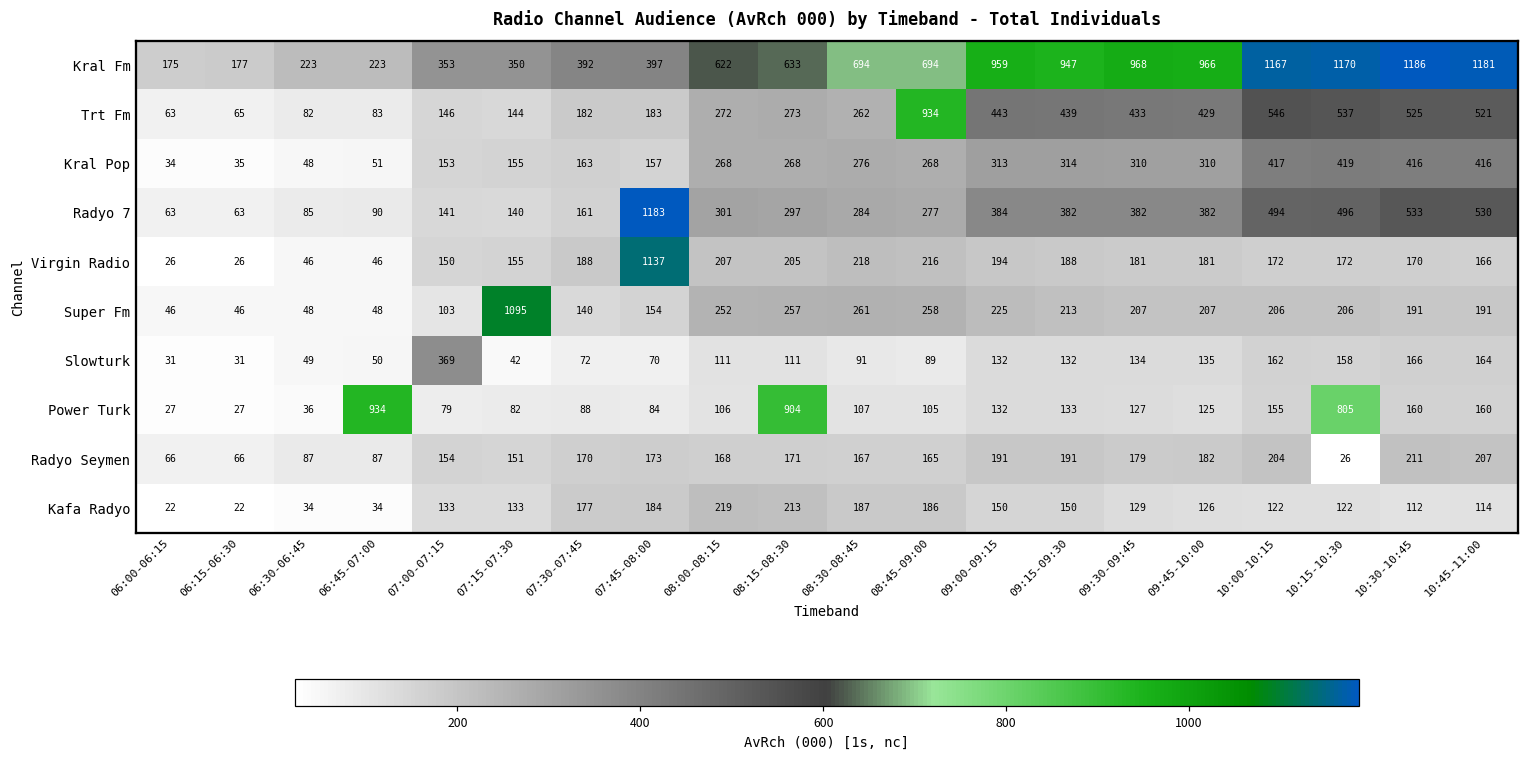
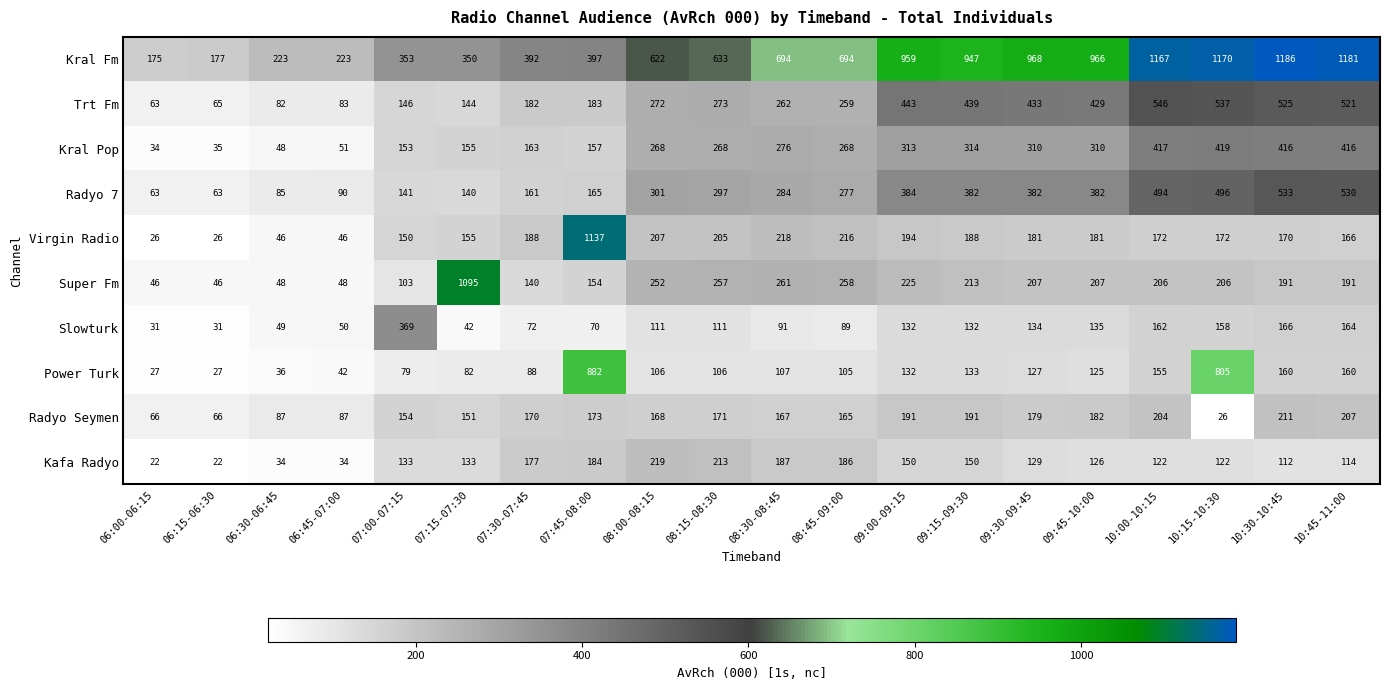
  {
    "Kral Fm": {
      "06:00-06:15": 175,
      "06:15-06:30": 177,
      "06:30-06:45": 223,
      "06:45-07:00": 223,
      "07:00-07:15": 353,
      "07:15-07:30": 350,
      "07:30-07:45": 392,
      "07:45-08:00": 397,
      "08:00-08:15": 622,
      "08:15-08:30": 633,
      "08:30-08:45": 694,
      "08:45-09:00": 694,
      "09:00-09:15": 959,
      "09:15-09:30": 947,
      "09:30-09:45": 968,
      "09:45-10:00": 966,
      "10:00-10:15": 1167,
      "10:15-10:30": 1170,
      "10:30-10:45": 1186,
      "10:45-11:00": 1181
    },
    "Trt Fm": {
      "06:00-06:15": 63,
      "06:15-06:30": 65,
      "06:30-06:45": 82,
      "06:45-07:00": 83,
      "07:00-07:15": 146,
      "07:15-07:30": 144,
      "07:30-07:45": 182,
      "07:45-08:00": 183,
      "08:00-08:15": 272,
      "08:15-08:30": 273,
      "08:30-08:45": 262,
-     "08:45-09:00": 934,
+     "08:45-09:00": 259,
      "09:00-09:15": 443,
      "09:15-09:30": 439,
      "09:30-09:45": 433,
      "09:45-10:00": 429,
      "10:00-10:15": 546,
      "10:15-10:30": 537,
      "10:30-10:45": 525,
      "10:45-11:00": 521
    },
    "Kral Pop": {
      "06:00-06:15": 34,
      "06:15-06:30": 35,
      "06:30-06:45": 48,
      "06:45-07:00": 51,
      "07:00-07:15": 153,
      "07:15-07:30": 155,
      "07:30-07:45": 163,
      "07:45-08:00": 157,
      "08:00-08:15": 268,
      "08:15-08:30": 268,
      "08:30-08:45": 276,
      "08:45-09:00": 268,
      "09:00-09:15": 313,
      "09:15-09:30": 314,
      "09:30-09:45": 310,
      "09:45-10:00": 310,
      "10:00-10:15": 417,
      "10:15-10:30": 419,
      "10:30-10:45": 416,
      "10:45-11:00": 416
    },
    "Radyo 7": {
      "06:00-06:15": 63,
      "06:15-06:30": 63,
      "06:30-06:45": 85,
      "06:45-07:00": 90,
      "07:00-07:15": 141,
      "07:15-07:30": 140,
      "07:30-07:45": 161,
-     "07:45-08:00": 1183,
+     "07:45-08:00": 165,
      "08:00-08:15": 301,
      "08:15-08:30": 297,
      "08:30-08:45": 284,
      "08:45-09:00": 277,
      "09:00-09:15": 384,
      "09:15-09:30": 382,
      "09:30-09:45": 382,
      "09:45-10:00": 382,
      "10:00-10:15": 494,
      "10:15-10:30": 496,
      "10:30-10:45": 533,
      "10:45-11:00": 530
    },
    "Virgin Radio": {
      "06:00-06:15": 26,
      "06:15-06:30": 26,
      "06:30-06:45": 46,
      "06:45-07:00": 46,
      "07:00-07:15": 150,
      "07:15-07:30": 155,
      "07:30-07:45": 188,
      "07:45-08:00": 1137,
      "08:00-08:15": 207,
      "08:15-08:30": 205,
      "08:30-08:45": 218,
      "08:45-09:00": 216,
      "09:00-09:15": 194,
      "09:15-09:30": 188,
      "09:30-09:45": 181,
      "09:45-10:00": 181,
      "10:00-10:15": 172,
      "10:15-10:30": 172,
      "10:30-10:45": 170,
      "10:45-11:00": 166
    },
    "Super Fm": {
      "06:00-06:15": 46,
      "06:15-06:30": 46,
      "06:30-06:45": 48,
      "06:45-07:00": 48,
      "07:00-07:15": 103,
      "07:15-07:30": 1095,
      "07:30-07:45": 140,
      "07:45-08:00": 154,
      "08:00-08:15": 252,
      "08:15-08:30": 257,
      "08:30-08:45": 261,
      "08:45-09:00": 258,
      "09:00-09:15": 225,
      "09:15-09:30": 213,
      "09:30-09:45": 207,
      "09:45-10:00": 207,
      "10:00-10:15": 206,
      "10:15-10:30": 206,
      "10:30-10:45": 191,
      "10:45-11:00": 191
    },
    "Slowturk": {
      "06:00-06:15": 31,
      "06:15-06:30": 31,
      "06:30-06:45": 49,
      "06:45-07:00": 50,
      "07:00-07:15": 369,
      "07:15-07:30": 42,
      "07:30-07:45": 72,
      "07:45-08:00": 70,
      "08:00-08:15": 111,
      "08:15-08:30": 111,
      "08:30-08:45": 91,
      "08:45-09:00": 89,
      "09:00-09:15": 132,
      "09:15-09:30": 132,
      "09:30-09:45": 134,
      "09:45-10:00": 135,
      "10:00-10:15": 162,
      "10:15-10:30": 158,
      "10:30-10:45": 166,
      "10:45-11:00": 164
    },
    "Power Turk": {
      "06:00-06:15": 27,
      "06:15-06:30": 27,
      "06:30-06:45": 36,
-     "06:45-07:00": 934,
+     "06:45-07:00": 42,
      "07:00-07:15": 79,
      "07:15-07:30": 82,
      "07:30-07:45": 88,
-     "07:45-08:00": 84,
+     "07:45-08:00": 882,
      "08:00-08:15": 106,
-     "08:15-08:30": 904,
+     "08:15-08:30": 106,
      "08:30-08:45": 107,
      "08:45-09:00": 105,
      "09:00-09:15": 132,
      "09:15-09:30": 133,
      "09:30-09:45": 127,
      "09:45-10:00": 125,
      "10:00-10:15": 155,
      "10:15-10:30": 805,
      "10:30-10:45": 160,
      "10:45-11:00": 160
    },
    "Radyo Seymen": {
      "06:00-06:15": 66,
      "06:15-06:30": 66,
      "06:30-06:45": 87,
      "06:45-07:00": 87,
      "07:00-07:15": 154,
      "07:15-07:30": 151,
      "07:30-07:45": 170,
      "07:45-08:00": 173,
      "08:00-08:15": 168,
      "08:15-08:30": 171,
      "08:30-08:45": 167,
      "08:45-09:00": 165,
      "09:00-09:15": 191,
      "09:15-09:30": 191,
      "09:30-09:45": 179,
      "09:45-10:00": 182,
      "10:00-10:15": 204,
      "10:15-10:30": 26,
      "10:30-10:45": 211,
      "10:45-11:00": 207
    },
    "Kafa Radyo": {
      "06:00-06:15": 22,
      "06:15-06:30": 22,
      "06:30-06:45": 34,
      "06:45-07:00": 34,
      "07:00-07:15": 133,
      "07:15-07:30": 133,
      "07:30-07:45": 177,
      "07:45-08:00": 184,
      "08:00-08:15": 219,
      "08:15-08:30": 213,
      "08:30-08:45": 187,
      "08:45-09:00": 186,
      "09:00-09:15": 150,
      "09:15-09:30": 150,
      "09:30-09:45": 129,
      "09:45-10:00": 126,
      "10:00-10:15": 122,
      "10:15-10:30": 122,
      "10:30-10:45": 112,
      "10:45-11:00": 114
    }
  }
